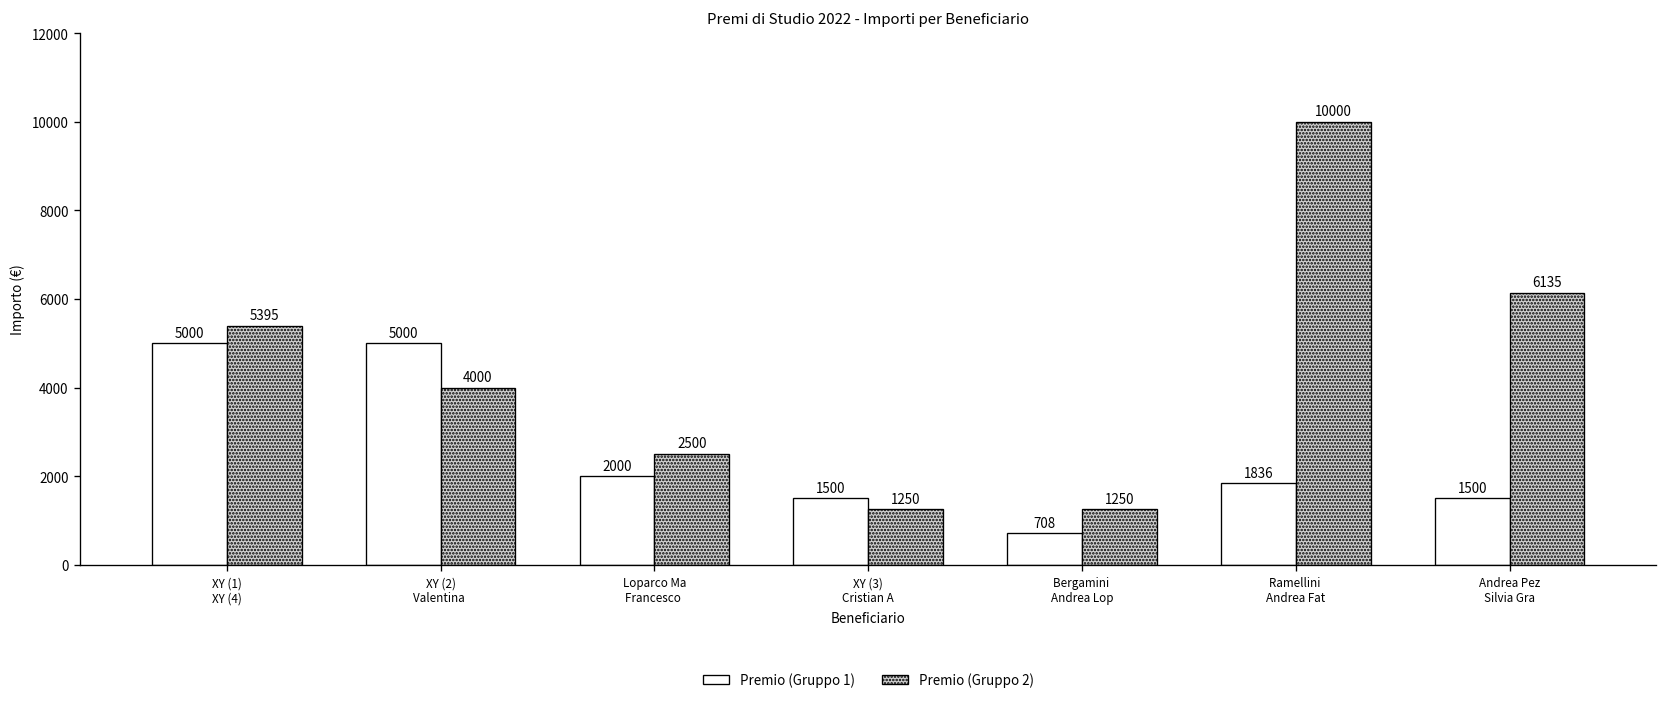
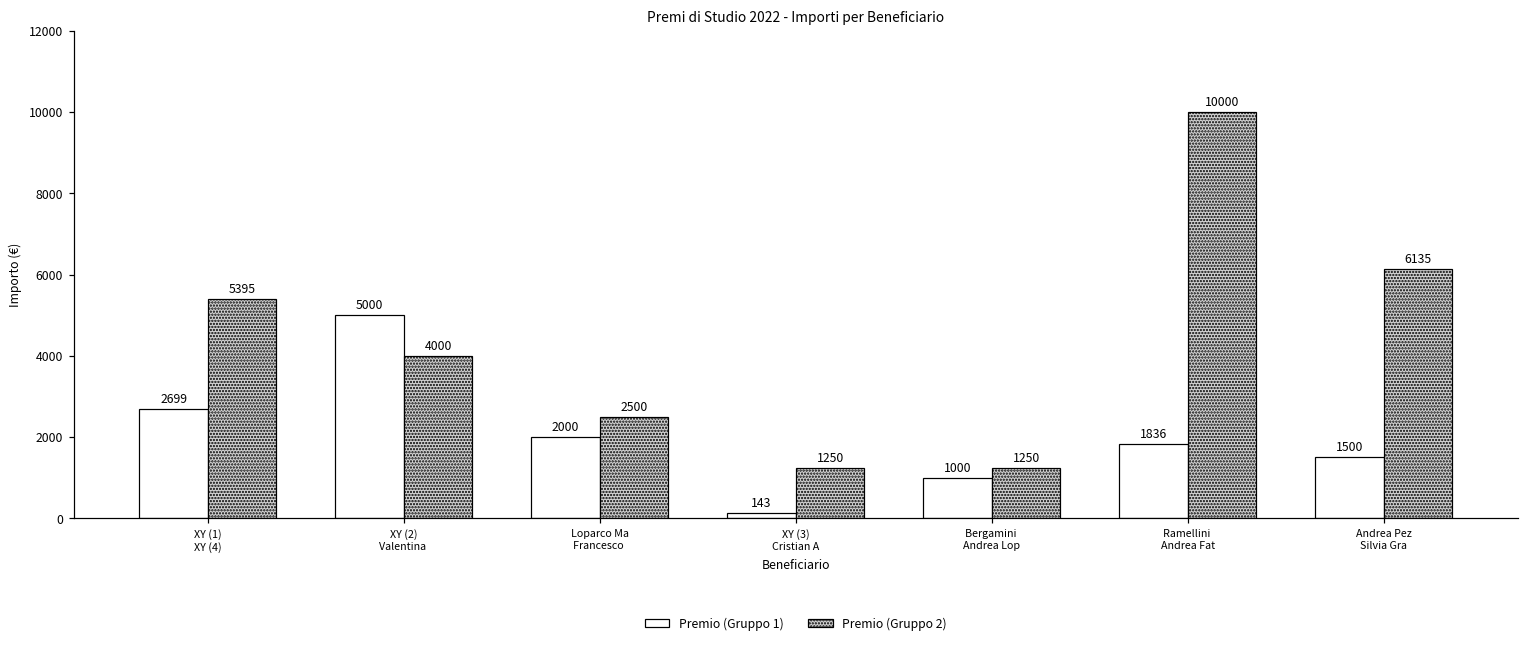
  {
    "Premio (Gruppo 1)": {
-     "XY (1) XY (4)": 5000,
+     "XY (1) XY (4)": 2699,
      "XY (2) Valentina": 5000,
      "Loparco Ma Francesco": 2000,
-     "XY (3) Cristian A": 1500,
-     "Bergamini Andrea Lop": 708,
+     "XY (3) Cristian A": 143,
+     "Bergamini Andrea Lop": 1000,
      "Ramellini Andrea Fat": 1836,
      "Andrea Pez Silvia Gra": 1500
    },
    "Premio (Gruppo 2)": {
      "XY (1) XY (4)": 5395,
      "XY (2) Valentina": 4000,
      "Loparco Ma Francesco": 2500,
      "XY (3) Cristian A": 1250,
      "Bergamini Andrea Lop": 1250,
      "Ramellini Andrea Fat": 10000,
      "Andrea Pez Silvia Gra": 6135
    }
  }
